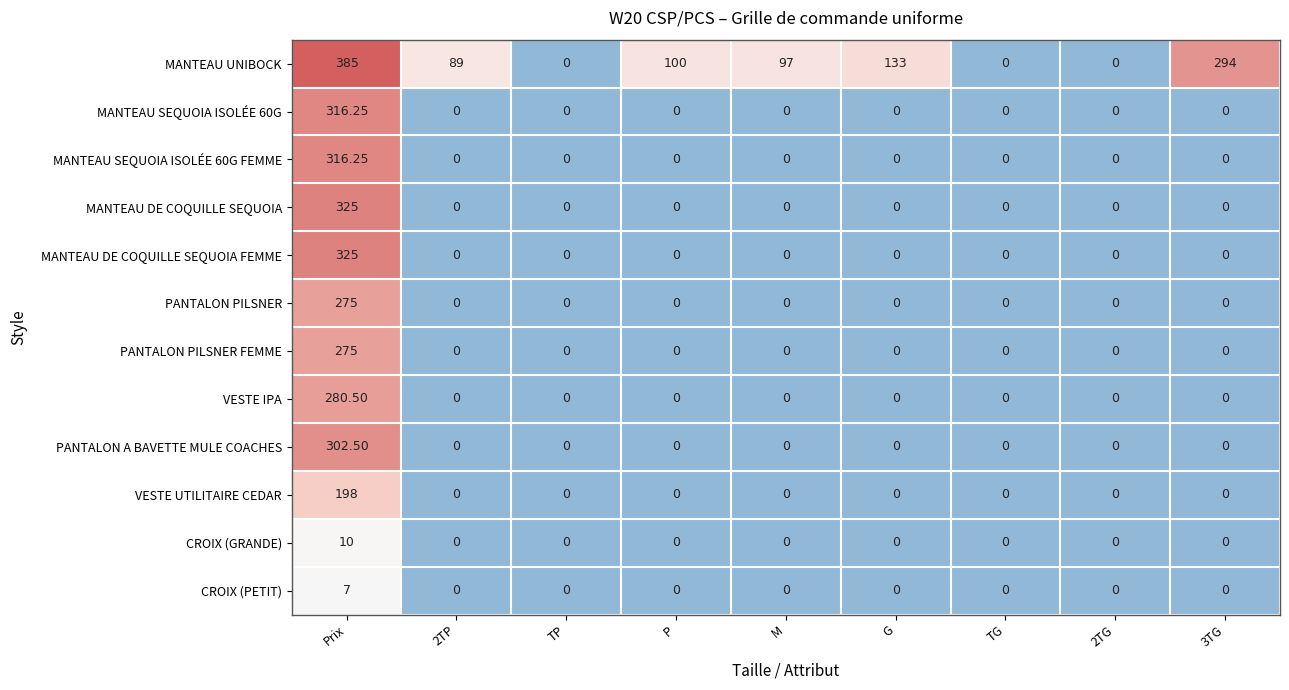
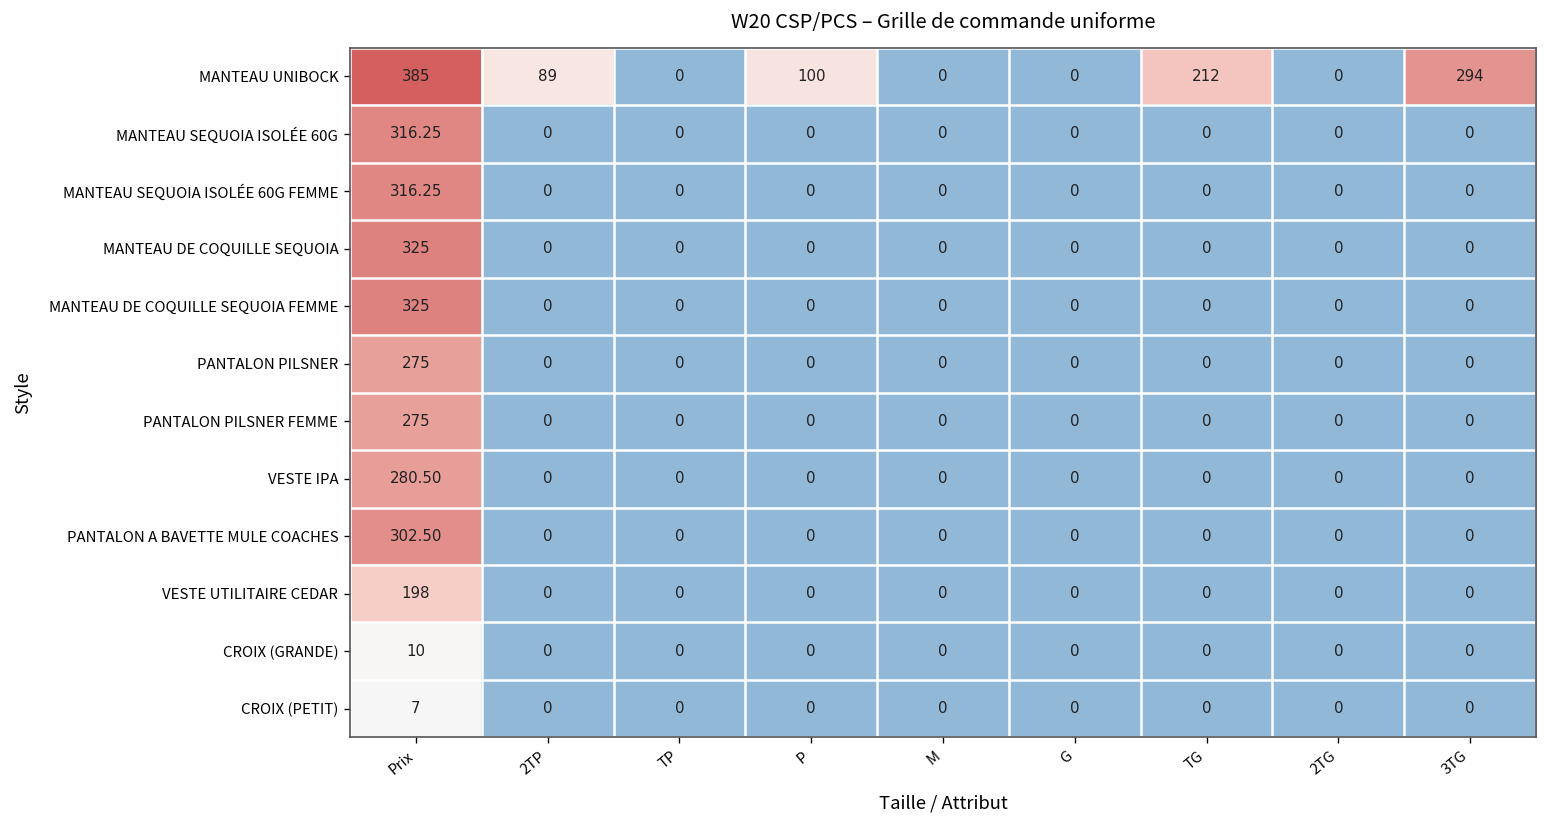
  {
    "MANTEAU UNIBOCK": {
      "Prix": 385,
      "2TP": 89,
      "TP": 0,
      "P": 100,
-     "M": 97,
-     "G": 133,
-     "TG": 0,
+     "M": 0,
+     "G": 0,
+     "TG": 212,
      "2TG": 0,
      "3TG": 294
    },
    "MANTEAU SEQUOIA ISOLÉE 60G": {
      "Prix": 316.25,
      "2TP": 0,
      "TP": 0,
      "P": 0,
      "M": 0,
      "G": 0,
      "TG": 0,
      "2TG": 0,
      "3TG": 0
    },
    "MANTEAU SEQUOIA ISOLÉE 60G FEMME": {
      "Prix": 316.25,
      "2TP": 0,
      "TP": 0,
      "P": 0,
      "M": 0,
      "G": 0,
      "TG": 0,
      "2TG": 0,
      "3TG": 0
    },
    "MANTEAU DE COQUILLE SEQUOIA": {
      "Prix": 325,
      "2TP": 0,
      "TP": 0,
      "P": 0,
      "M": 0,
      "G": 0,
      "TG": 0,
      "2TG": 0,
      "3TG": 0
    },
    "MANTEAU DE COQUILLE SEQUOIA FEMME": {
      "Prix": 325,
      "2TP": 0,
      "TP": 0,
      "P": 0,
      "M": 0,
      "G": 0,
      "TG": 0,
      "2TG": 0,
      "3TG": 0
    },
    "PANTALON PILSNER": {
      "Prix": 275,
      "2TP": 0,
      "TP": 0,
      "P": 0,
      "M": 0,
      "G": 0,
      "TG": 0,
      "2TG": 0,
      "3TG": 0
    },
    "PANTALON PILSNER FEMME": {
      "Prix": 275,
      "2TP": 0,
      "TP": 0,
      "P": 0,
      "M": 0,
      "G": 0,
      "TG": 0,
      "2TG": 0,
      "3TG": 0
    },
    "VESTE IPA": {
      "Prix": 280.50,
      "2TP": 0,
      "TP": 0,
      "P": 0,
      "M": 0,
      "G": 0,
      "TG": 0,
      "2TG": 0,
      "3TG": 0
    },
    "PANTALON A BAVETTE MULE COACHES": {
      "Prix": 302.50,
      "2TP": 0,
      "TP": 0,
      "P": 0,
      "M": 0,
      "G": 0,
      "TG": 0,
      "2TG": 0,
      "3TG": 0
    },
    "VESTE UTILITAIRE CEDAR": {
      "Prix": 198,
      "2TP": 0,
      "TP": 0,
      "P": 0,
      "M": 0,
      "G": 0,
      "TG": 0,
      "2TG": 0,
      "3TG": 0
    },
    "CROIX (GRANDE)": {
      "Prix": 10,
      "2TP": 0,
      "TP": 0,
      "P": 0,
      "M": 0,
      "G": 0,
      "TG": 0,
      "2TG": 0,
      "3TG": 0
    },
    "CROIX (PETIT)": {
      "Prix": 7,
      "2TP": 0,
      "TP": 0,
      "P": 0,
      "M": 0,
      "G": 0,
      "TG": 0,
      "2TG": 0,
      "3TG": 0
    }
  }
